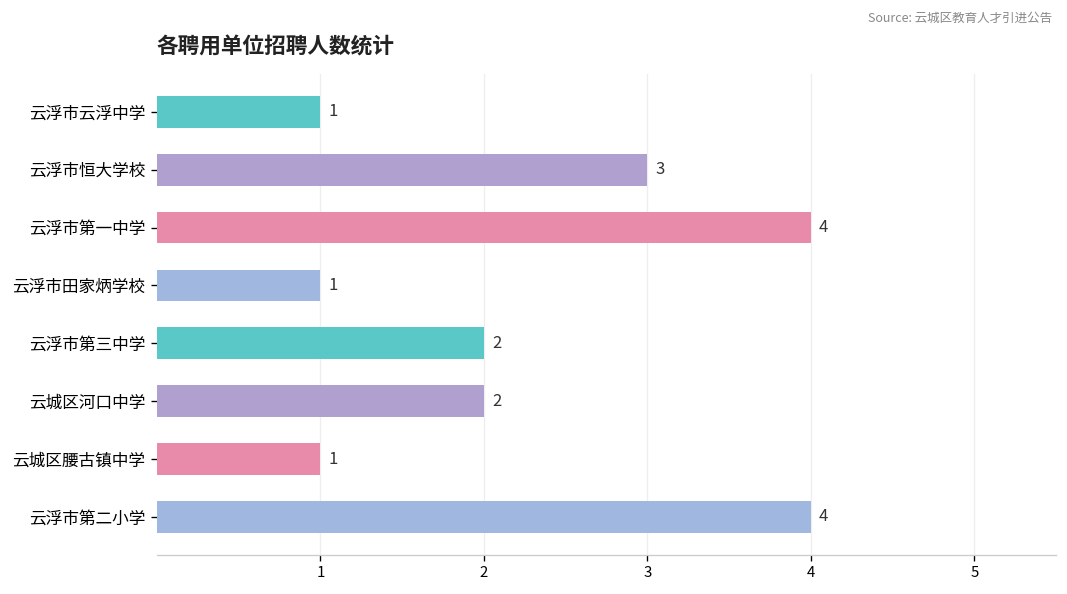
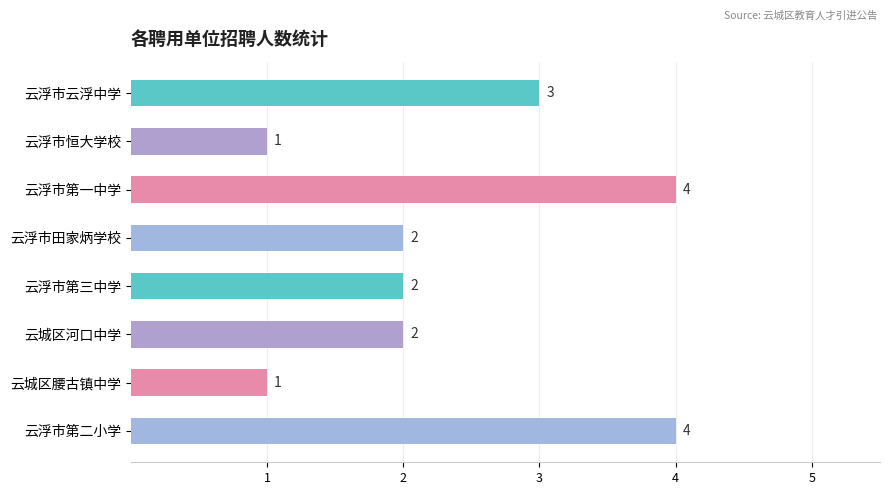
  {
-   "云浮市云浮中学": 1,
-   "云浮市恒大学校": 3,
+   "云浮市云浮中学": 3,
+   "云浮市恒大学校": 1,
    "云浮市第一中学": 4,
-   "云浮市田家炳学校": 1,
+   "云浮市田家炳学校": 2,
    "云浮市第三中学": 2,
    "云城区河口中学": 2,
    "云城区腰古镇中学": 1,
    "云浮市第二小学": 4
  }
